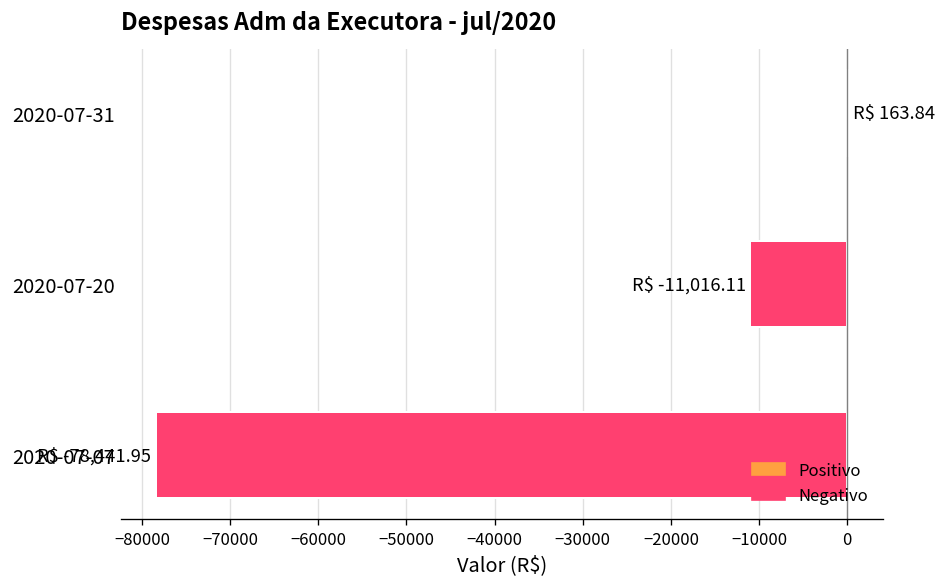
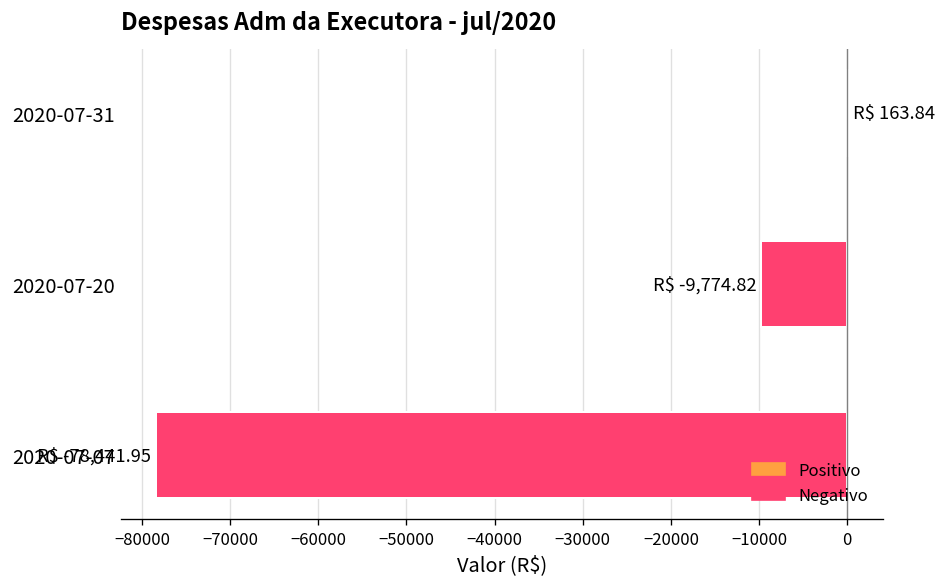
  {
    "2020-07-31": "163.84",
-   "2020-07-20": "-11,016.11",
+   "2020-07-20": "-9,774.82",
    "2020-07-07": "-78,441.95"
  }
